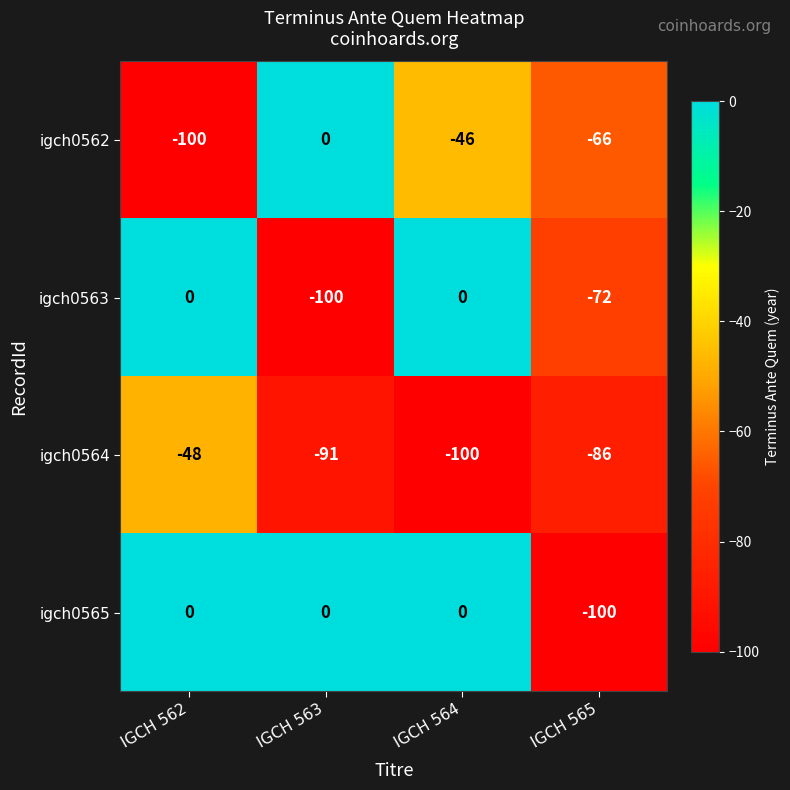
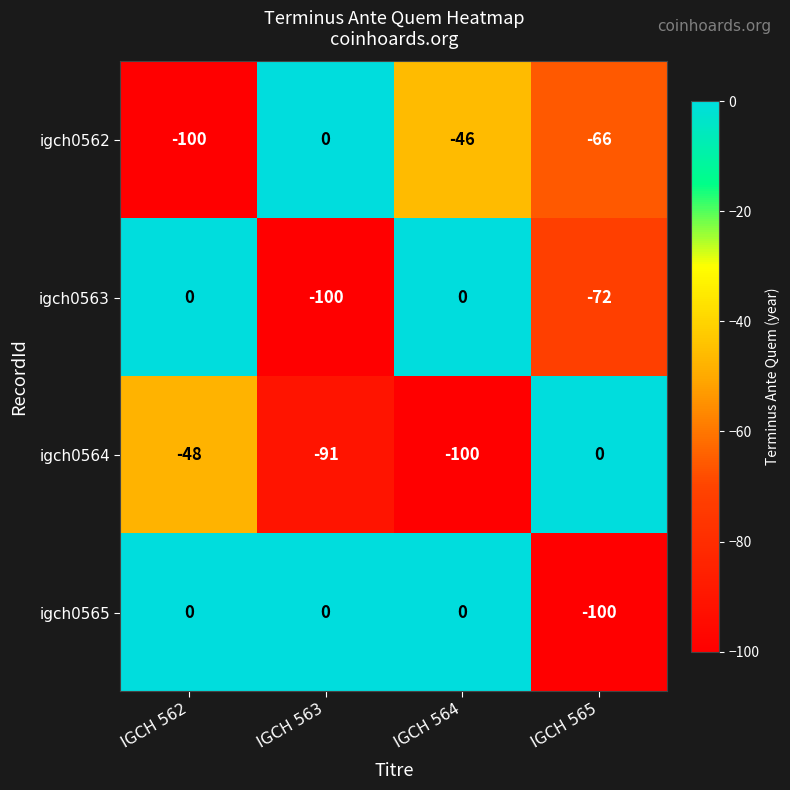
  {
    "igch0562": {
      "IGCH 562": -100,
      "IGCH 563": 0,
      "IGCH 564": -46,
      "IGCH 565": -66
    },
    "igch0563": {
      "IGCH 562": 0,
      "IGCH 563": -100,
      "IGCH 564": 0,
      "IGCH 565": -72
    },
    "igch0564": {
      "IGCH 562": -48,
      "IGCH 563": -91,
      "IGCH 564": -100,
-     "IGCH 565": -86
+     "IGCH 565": 0
    },
    "igch0565": {
      "IGCH 562": 0,
      "IGCH 563": 0,
      "IGCH 564": 0,
      "IGCH 565": -100
    }
  }
